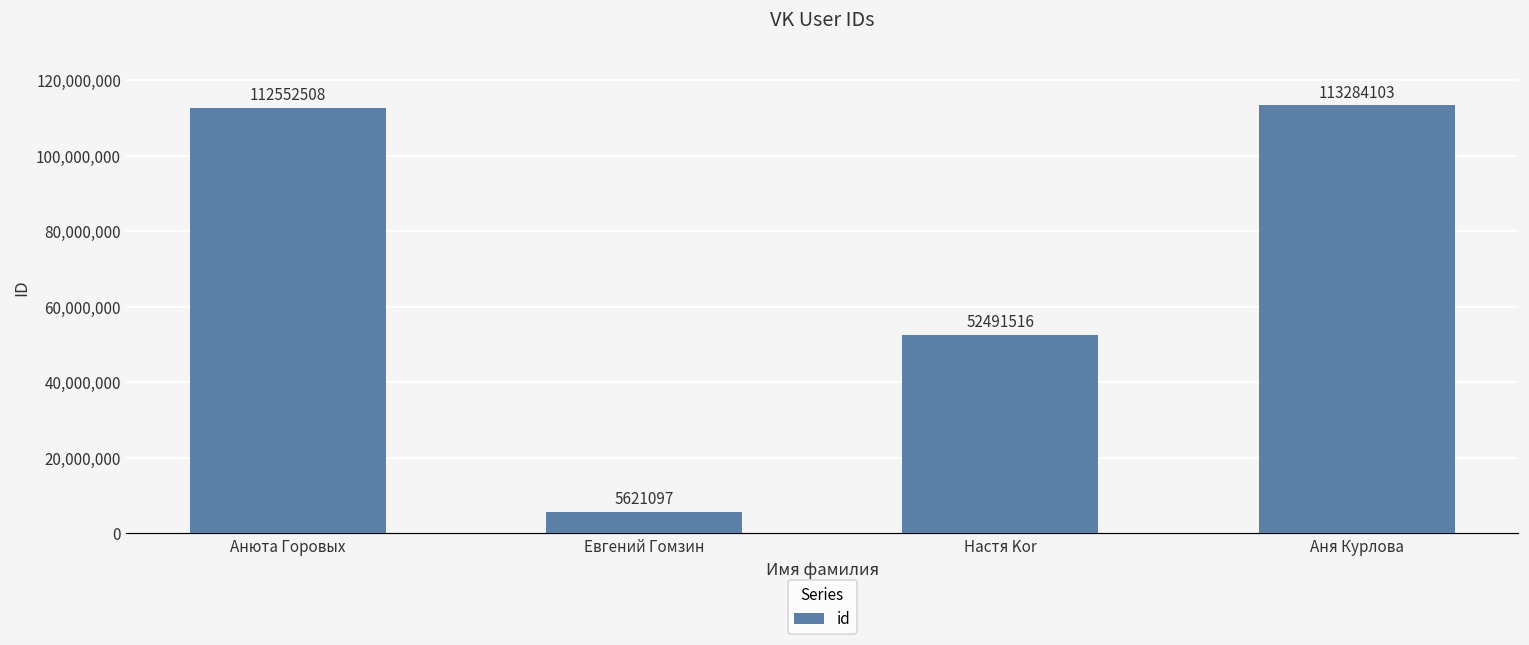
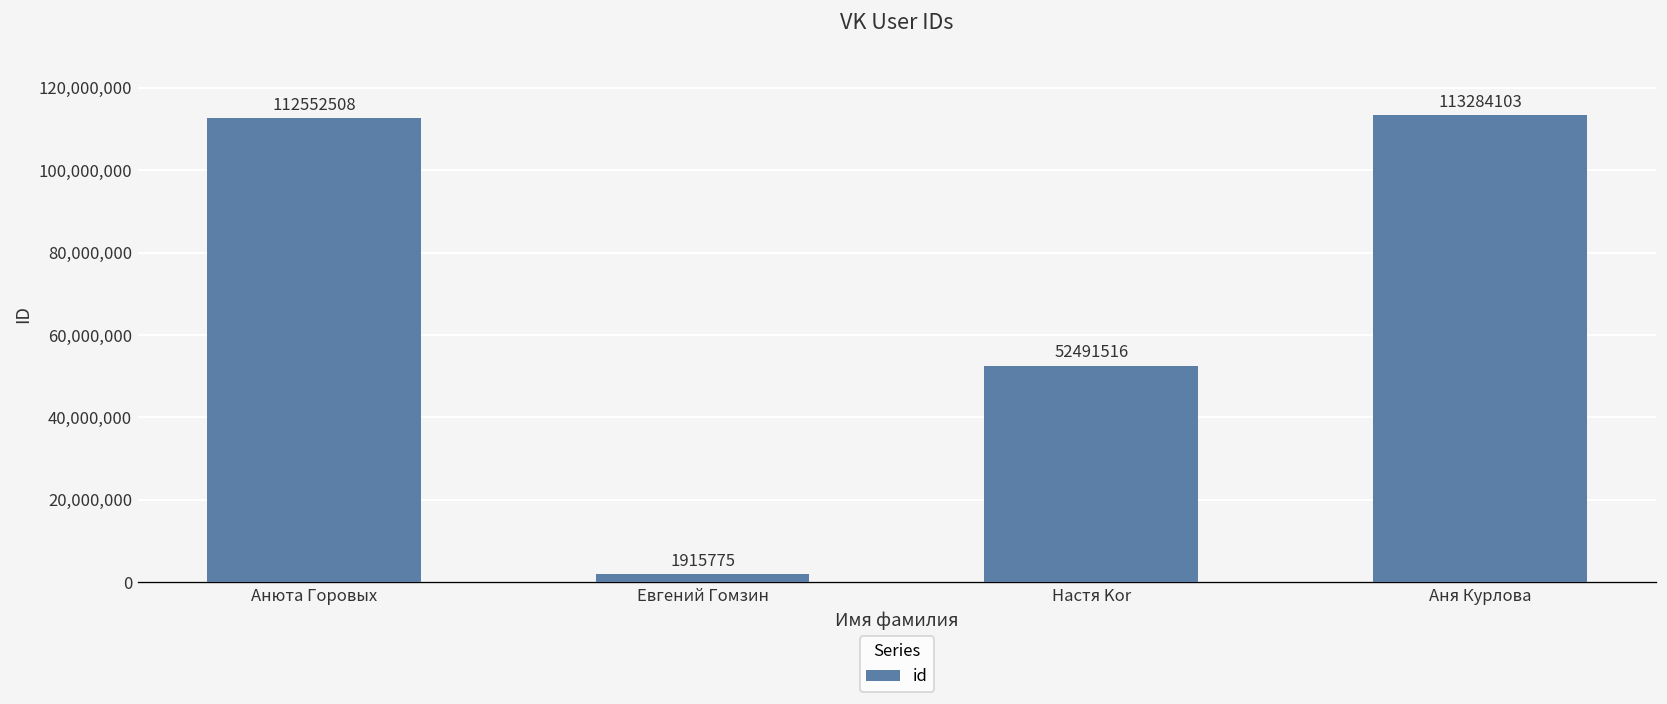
  {
    "Анюта Горовых": 112552508,
-   "Евгений Гомзин": 5621097,
+   "Евгений Гомзин": 1915775,
    "Настя Kor": 52491516,
    "Аня Курлова": 113284103
  }
